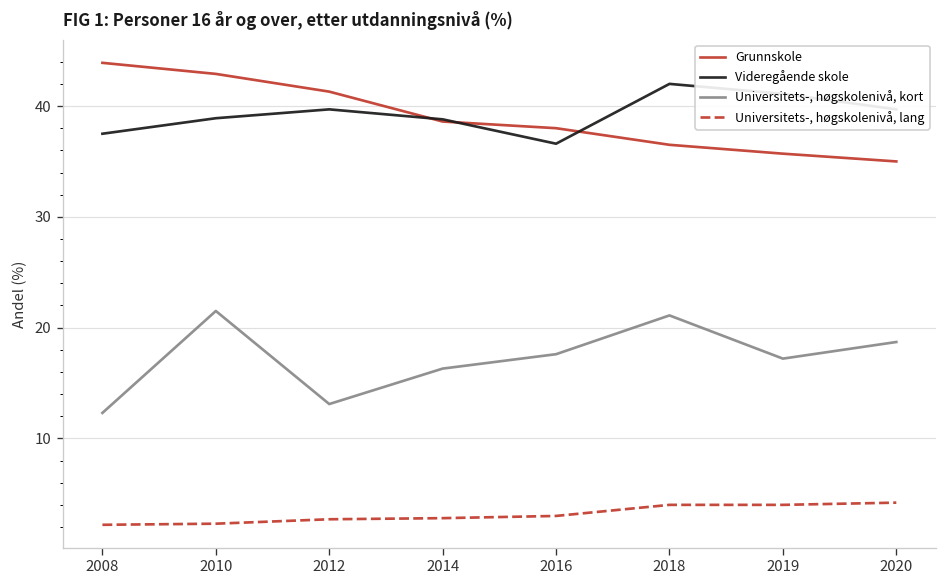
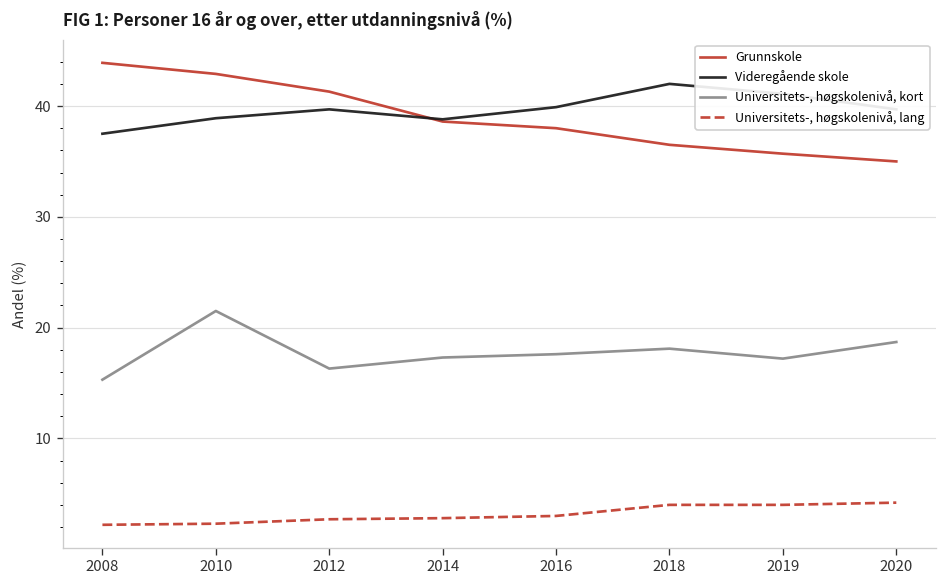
  {
    "Videregående skole": {
      "2008": 38,
      "2010": 39,
      "2012": 40,
-     "2016": 37,
+     "2016": 40,
      "2018": 42
    },
    "Universitets-, høgskolenivå, kort": {
-     "2008": 12,
+     "2008": 15,
      "2010": 22,
-     "2012": 13,
-     "2014": 16,
+     "2012": 16,
+     "2014": 17,
      "2016": 18,
-     "2018": 21,
+     "2018": 18,
      "2019": 17,
      "2020": 19
    }
  }
